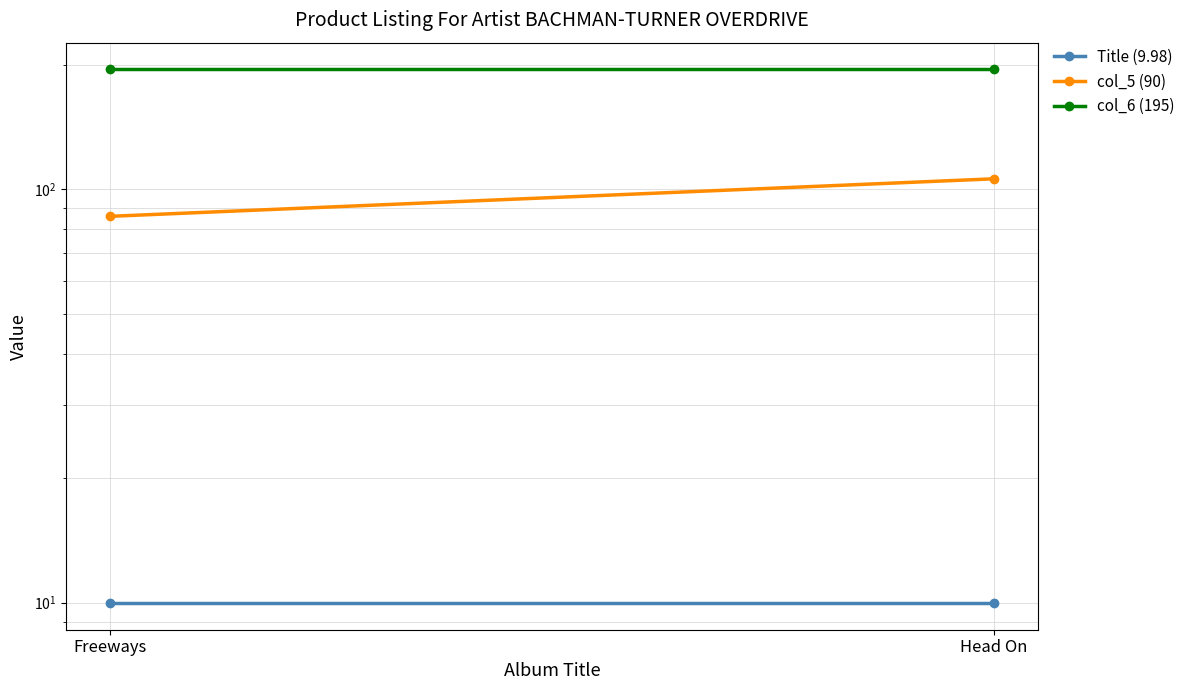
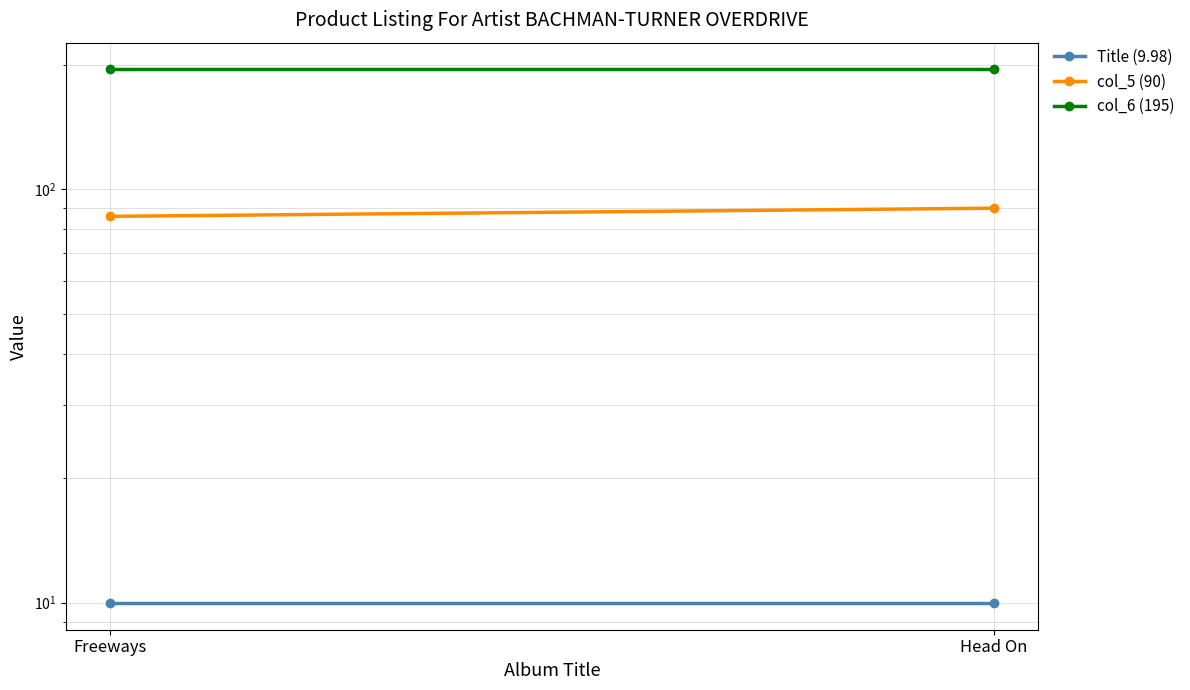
  {
    "Title (9.98)": {
      "Freeways": 10,
      "Head On": 10
    },
    "col_5 (90)": {
      "Freeways": 86,
-     "Head On": 106
+     "Head On": 90
    },
    "col_6 (195)": {
      "Freeways": 200,
      "Head On": 200
    }
  }
